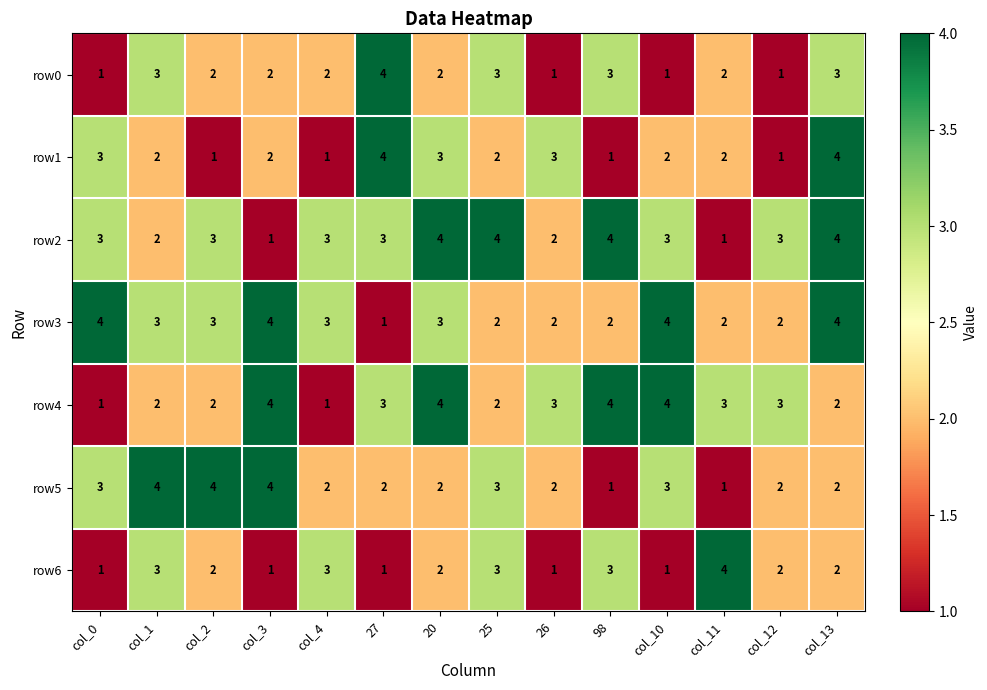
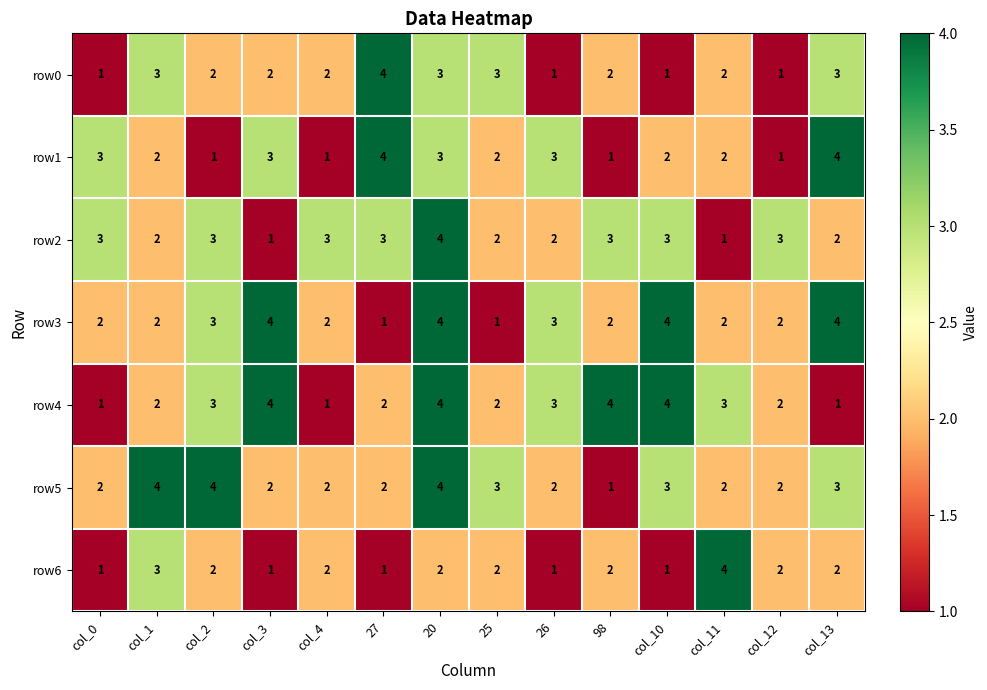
  {
    "row0": {
      "col_0": 1,
      "col_1": 3,
      "col_2": 2,
      "col_3": 2,
      "col_4": 2,
      "27": 4,
-     "20": 2,
+     "20": 3,
      "25": 3,
      "26": 1,
-     "98": 3,
+     "98": 2,
      "col_10": 1,
      "col_11": 2,
      "col_12": 1,
      "col_13": 3
    },
    "row1": {
      "col_0": 3,
      "col_1": 2,
      "col_2": 1,
-     "col_3": 2,
+     "col_3": 3,
      "col_4": 1,
      "27": 4,
      "20": 3,
      "25": 2,
      "26": 3,
      "98": 1,
      "col_10": 2,
      "col_11": 2,
      "col_12": 1,
      "col_13": 4
    },
    "row2": {
      "col_0": 3,
      "col_1": 2,
      "col_2": 3,
      "col_3": 1,
      "col_4": 3,
      "27": 3,
      "20": 4,
-     "25": 4,
+     "25": 2,
      "26": 2,
-     "98": 4,
+     "98": 3,
      "col_10": 3,
      "col_11": 1,
      "col_12": 3,
-     "col_13": 4
+     "col_13": 2
    },
    "row3": {
-     "col_0": 4,
-     "col_1": 3,
+     "col_0": 2,
+     "col_1": 2,
      "col_2": 3,
      "col_3": 4,
-     "col_4": 3,
+     "col_4": 2,
      "27": 1,
-     "20": 3,
-     "25": 2,
-     "26": 2,
+     "20": 4,
+     "25": 1,
+     "26": 3,
      "98": 2,
      "col_10": 4,
      "col_11": 2,
      "col_12": 2,
      "col_13": 4
    },
    "row4": {
      "col_0": 1,
      "col_1": 2,
-     "col_2": 2,
+     "col_2": 3,
      "col_3": 4,
      "col_4": 1,
-     "27": 3,
+     "27": 2,
      "20": 4,
      "25": 2,
      "26": 3,
      "98": 4,
      "col_10": 4,
      "col_11": 3,
-     "col_12": 3,
-     "col_13": 2
+     "col_12": 2,
+     "col_13": 1
    },
    "row5": {
-     "col_0": 3,
+     "col_0": 2,
      "col_1": 4,
      "col_2": 4,
-     "col_3": 4,
+     "col_3": 2,
      "col_4": 2,
      "27": 2,
-     "20": 2,
+     "20": 4,
      "25": 3,
      "26": 2,
      "98": 1,
      "col_10": 3,
-     "col_11": 1,
+     "col_11": 2,
      "col_12": 2,
-     "col_13": 2
+     "col_13": 3
    },
    "row6": {
      "col_0": 1,
      "col_1": 3,
      "col_2": 2,
      "col_3": 1,
-     "col_4": 3,
+     "col_4": 2,
      "27": 1,
      "20": 2,
-     "25": 3,
+     "25": 2,
      "26": 1,
-     "98": 3,
+     "98": 2,
      "col_10": 1,
      "col_11": 4,
      "col_12": 2,
      "col_13": 2
    }
  }
